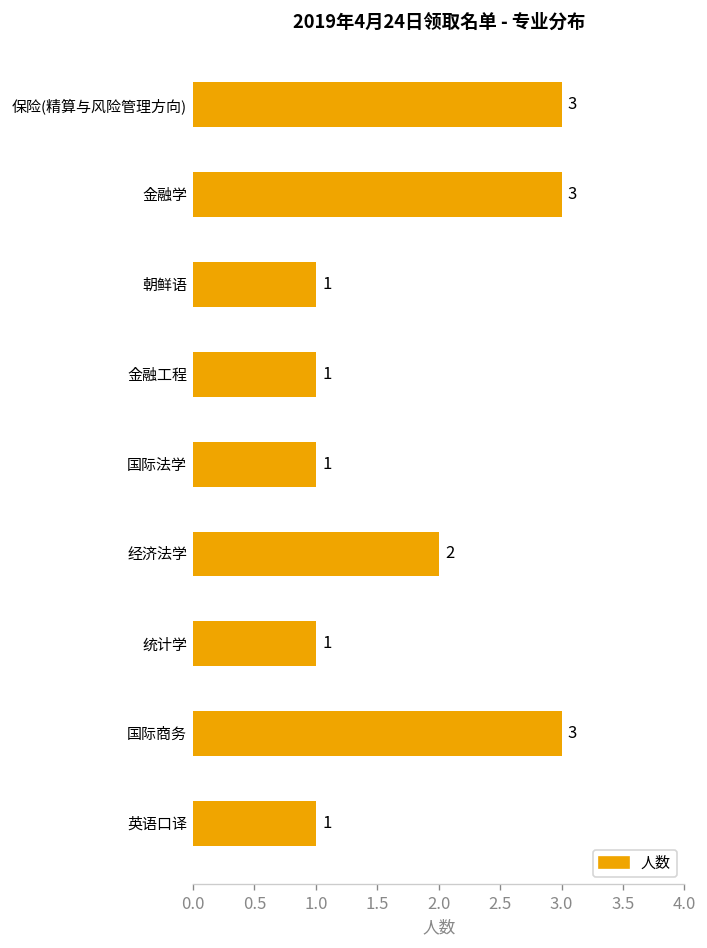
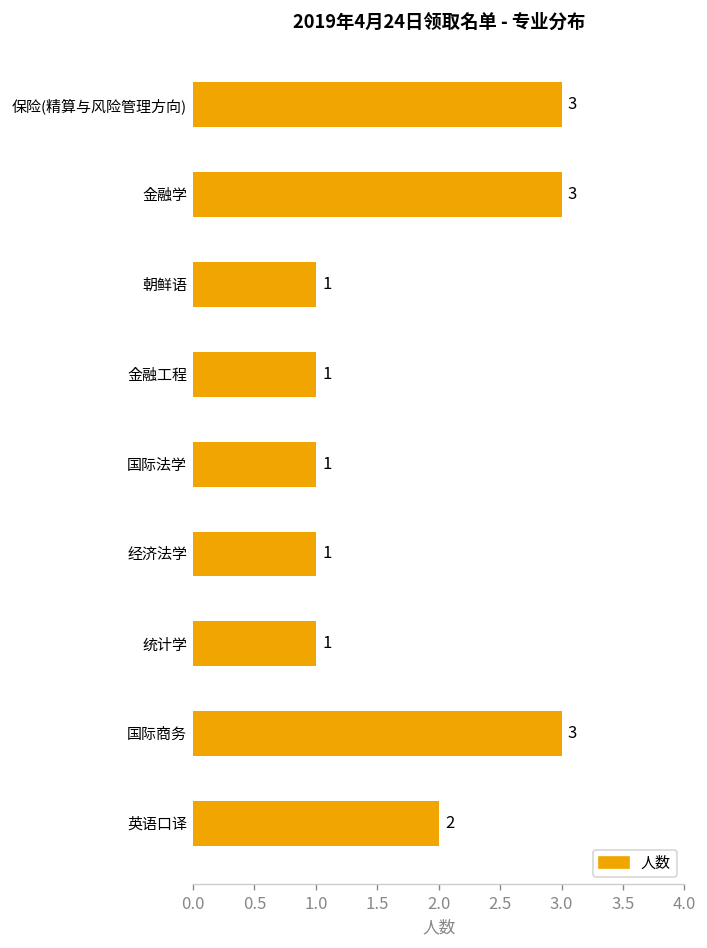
  {
    "保险(精算与风险管理方向)": 3,
    "金融学": 3,
    "朝鲜语": 1,
    "金融工程": 1,
    "国际法学": 1,
-   "经济法学": 2,
+   "经济法学": 1,
    "统计学": 1,
    "国际商务": 3,
-   "英语口译": 1
+   "英语口译": 2
  }
